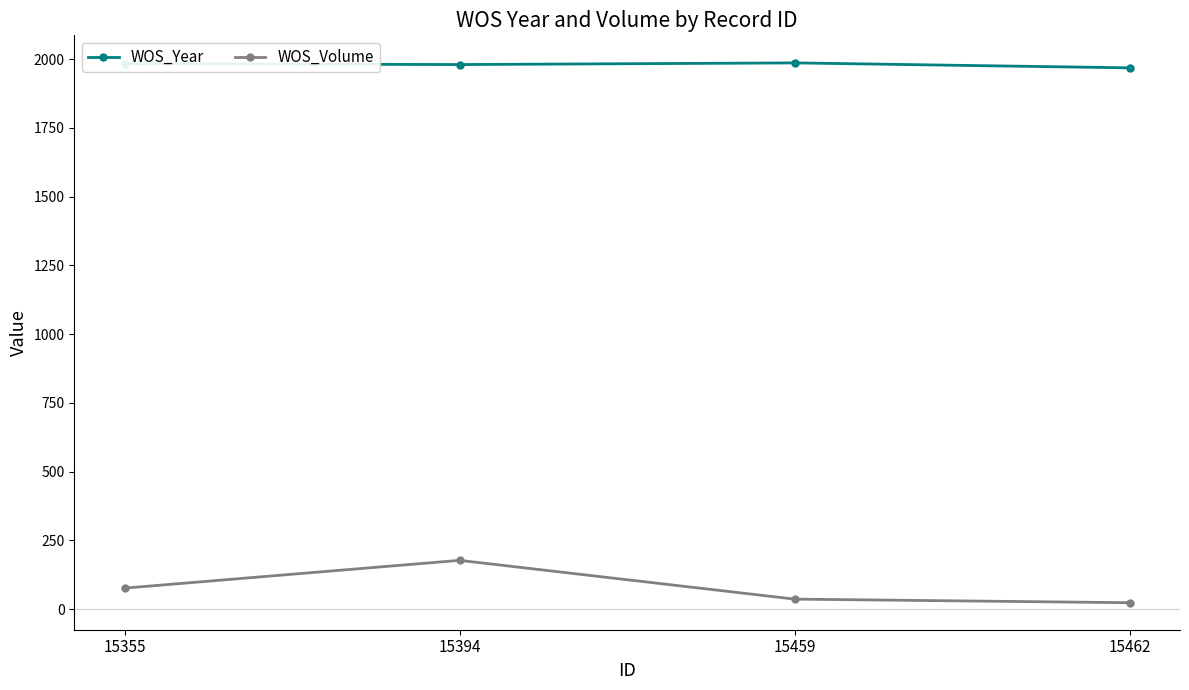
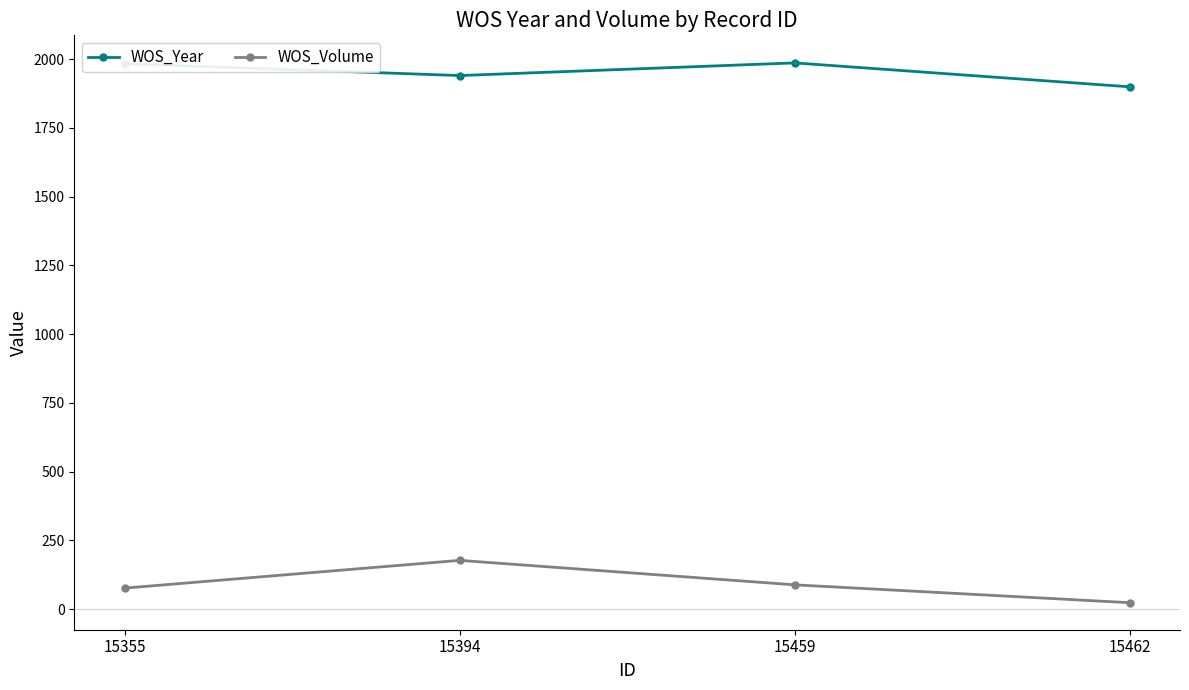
  {
    "WOS_Year": {
-     "15394": 1980,
+     "15394": 1940,
      "15459": 1990,
-     "15462": 1970
+     "15462": 1900
    },
    "WOS_Volume": {
      "15355": 80,
      "15394": 180,
-     "15459": 40,
+     "15459": 90,
      "15462": 20
    }
  }
